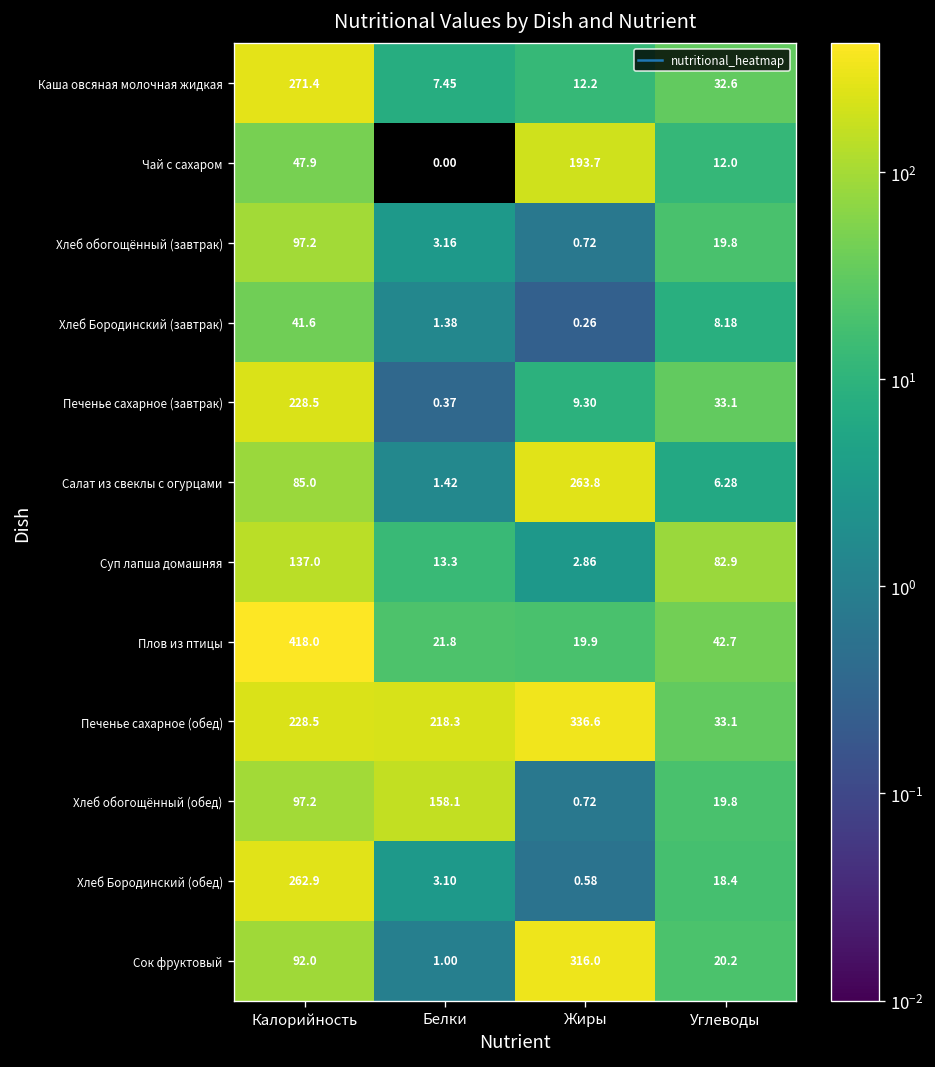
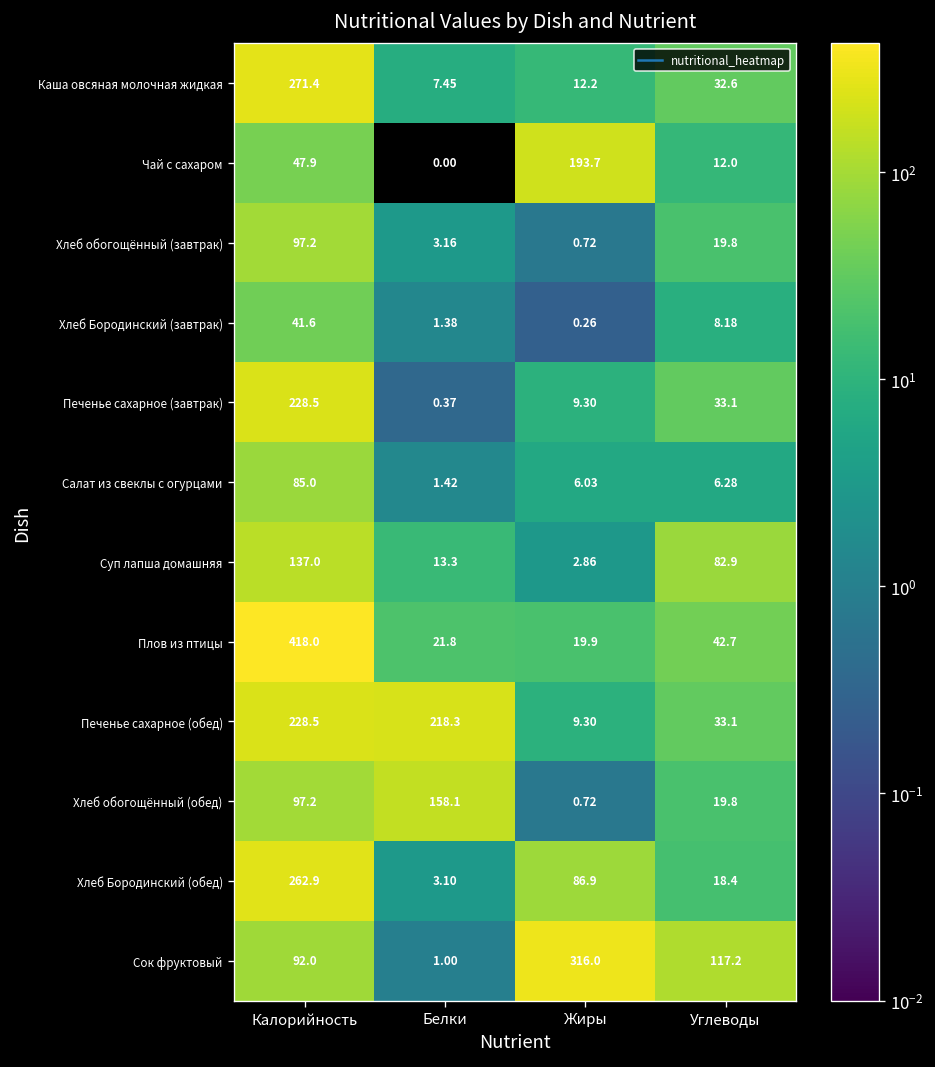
  {
    "Каша овсяная молочная жидкая": {
      "Калорийность": 271.4,
      "Белки": 7.45,
      "Жиры": 12.2,
      "Углеводы": 32.6
    },
    "Чай с сахаром": {
      "Калорийность": 47.9,
      "Белки": 0.00,
      "Жиры": 193.7,
      "Углеводы": 12.0
    },
    "Хлеб обогощённый (завтрак)": {
      "Калорийность": 97.2,
      "Белки": 3.16,
      "Жиры": 0.72,
      "Углеводы": 19.8
    },
    "Хлеб Бородинский (завтрак)": {
      "Калорийность": 41.6,
      "Белки": 1.38,
      "Жиры": 0.26,
      "Углеводы": 8.18
    },
    "Печенье сахарное (завтрак)": {
      "Калорийность": 228.5,
      "Белки": 0.37,
      "Жиры": 9.30,
      "Углеводы": 33.1
    },
    "Салат из свеклы с огурцами": {
      "Калорийность": 85.0,
      "Белки": 1.42,
-     "Жиры": 263.8,
+     "Жиры": 6.03,
      "Углеводы": 6.28
    },
    "Суп лапша домашняя": {
      "Калорийность": 137.0,
      "Белки": 13.3,
      "Жиры": 2.86,
      "Углеводы": 82.9
    },
    "Плов из птицы": {
      "Калорийность": 418.0,
      "Белки": 21.8,
      "Жиры": 19.9,
      "Углеводы": 42.7
    },
    "Печенье сахарное (обед)": {
      "Калорийность": 228.5,
      "Белки": 218.3,
-     "Жиры": 336.6,
+     "Жиры": 9.30,
      "Углеводы": 33.1
    },
    "Хлеб обогощённый (обед)": {
      "Калорийность": 97.2,
      "Белки": 158.1,
      "Жиры": 0.72,
      "Углеводы": 19.8
    },
    "Хлеб Бородинский (обед)": {
      "Калорийность": 262.9,
      "Белки": 3.10,
-     "Жиры": 0.58,
+     "Жиры": 86.9,
      "Углеводы": 18.4
    },
    "Сок фруктовый": {
      "Калорийность": 92.0,
      "Белки": 1.00,
      "Жиры": 316.0,
-     "Углеводы": 20.2
+     "Углеводы": 117.2
    }
  }
